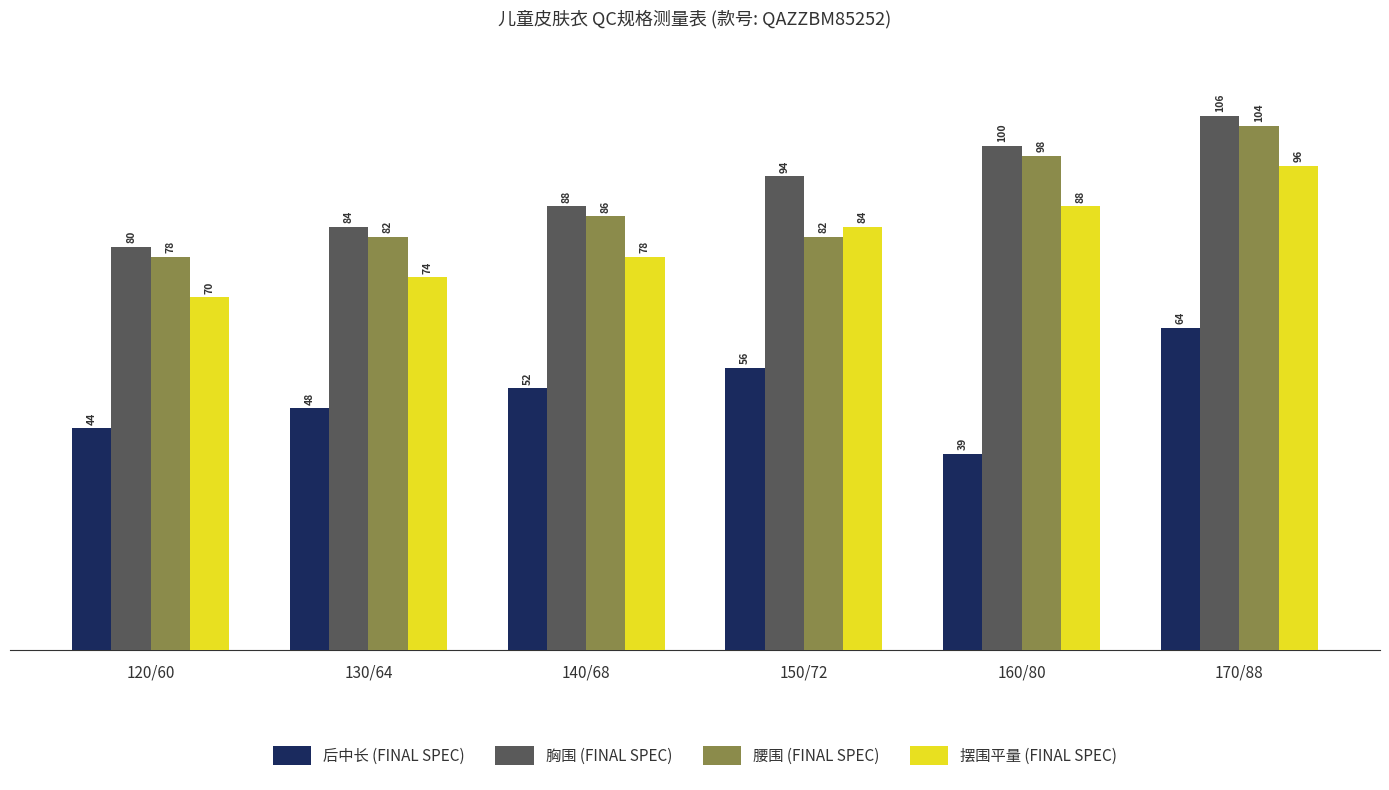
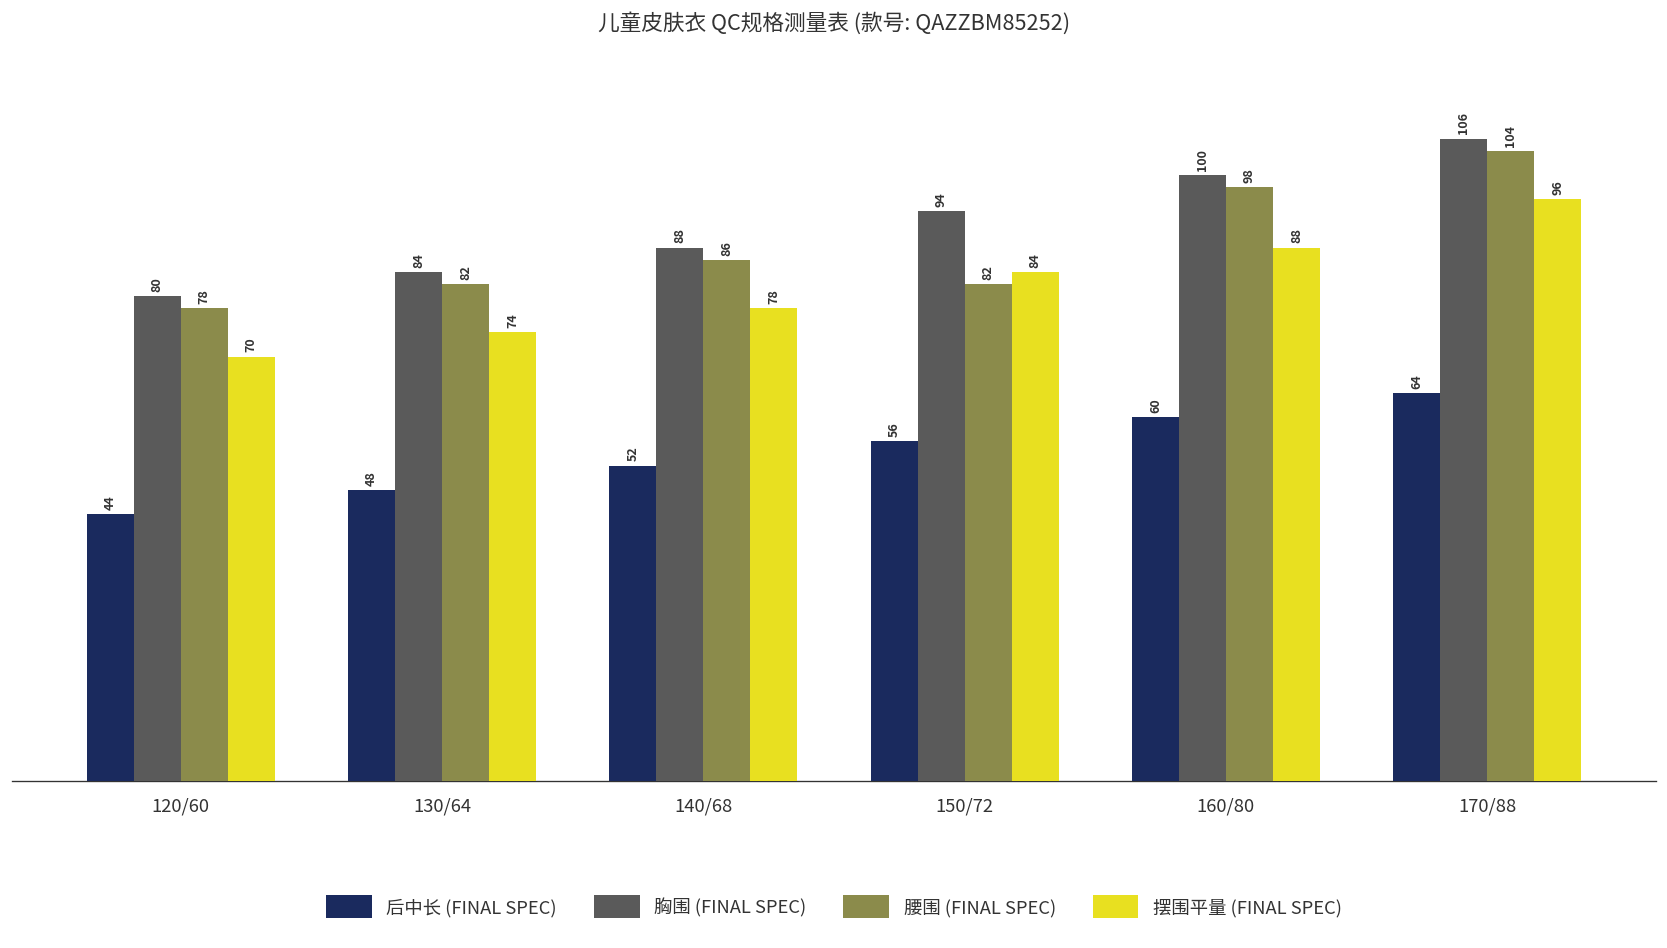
  {
    "后中长 (FINAL SPEC)": {
      "120/60": 44,
      "130/64": 48,
      "140/68": 52,
      "150/72": 56,
-     "160/80": 39,
+     "160/80": 60,
      "170/88": 64
    },
    "胸围 (FINAL SPEC)": {
      "120/60": 80,
      "130/64": 84,
      "140/68": 88,
      "150/72": 94,
      "160/80": 100,
      "170/88": 106
    },
    "腰围 (FINAL SPEC)": {
      "120/60": 78,
      "130/64": 82,
      "140/68": 86,
      "150/72": 82,
      "160/80": 98,
      "170/88": 104
    },
    "摆围平量 (FINAL SPEC)": {
      "120/60": 70,
      "130/64": 74,
      "140/68": 78,
      "150/72": 84,
      "160/80": 88,
      "170/88": 96
    }
  }
